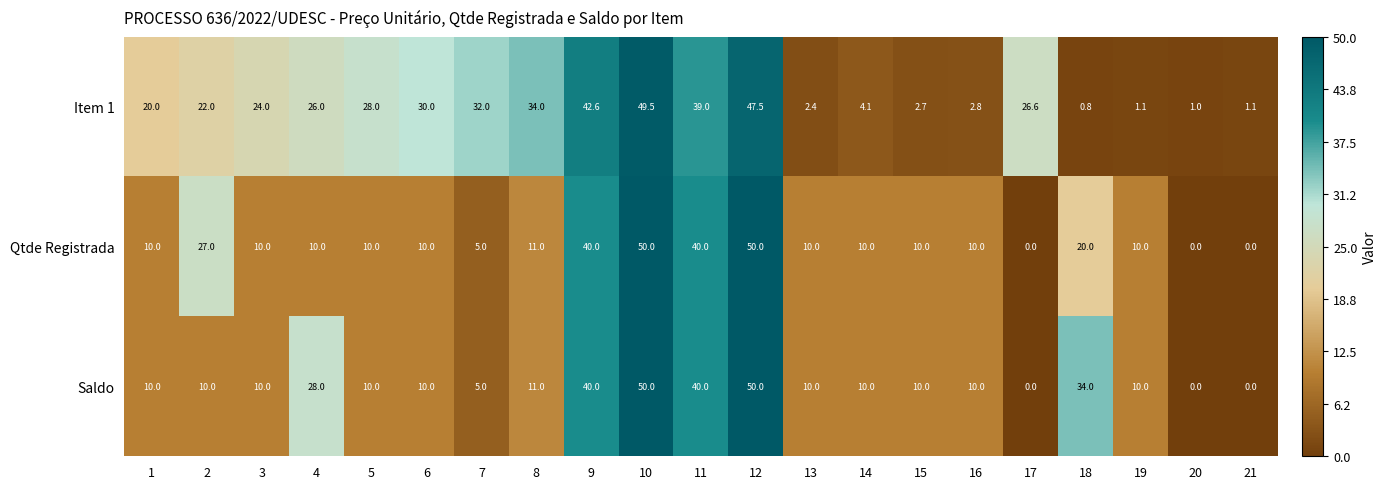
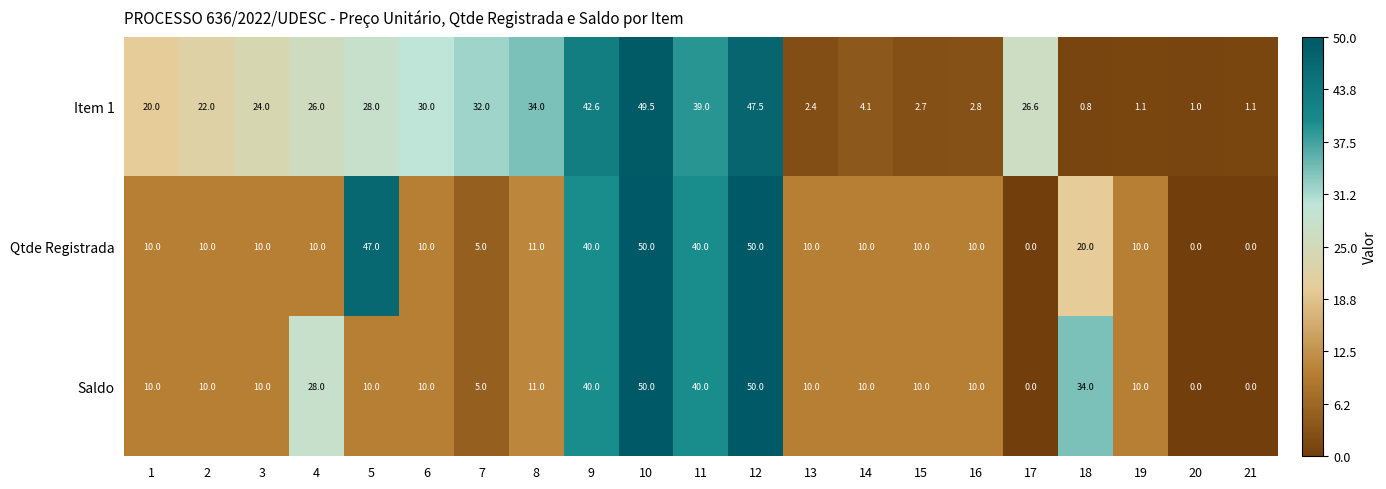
  {
    "Item 1": {
      "1": 20.0,
      "2": 22.0,
      "3": 24.0,
      "4": 26.0,
      "5": 28.0,
      "6": 30.0,
      "7": 32.0,
      "8": 34.0,
      "9": 42.6,
      "10": 49.5,
      "11": 39.0,
      "12": 47.5,
      "13": 2.4,
      "14": 4.1,
      "15": 2.7,
      "16": 2.8,
      "17": 26.6,
      "18": 0.8,
      "19": 1.1,
      "20": 1.0,
      "21": 1.1
    },
    "Qtde Registrada": {
      "1": 10.0,
-     "2": 27.0,
+     "2": 10.0,
      "3": 10.0,
      "4": 10.0,
-     "5": 10.0,
+     "5": 47.0,
      "6": 10.0,
      "7": 5.0,
      "8": 11.0,
      "9": 40.0,
      "10": 50.0,
      "11": 40.0,
      "12": 50.0,
      "13": 10.0,
      "14": 10.0,
      "15": 10.0,
      "16": 10.0,
      "17": 0.0,
      "18": 20.0,
      "19": 10.0,
      "20": 0.0,
      "21": 0.0
    },
    "Saldo": {
      "1": 10.0,
      "2": 10.0,
      "3": 10.0,
      "4": 28.0,
      "5": 10.0,
      "6": 10.0,
      "7": 5.0,
      "8": 11.0,
      "9": 40.0,
      "10": 50.0,
      "11": 40.0,
      "12": 50.0,
      "13": 10.0,
      "14": 10.0,
      "15": 10.0,
      "16": 10.0,
      "17": 0.0,
      "18": 34.0,
      "19": 10.0,
      "20": 0.0,
      "21": 0.0
    }
  }
